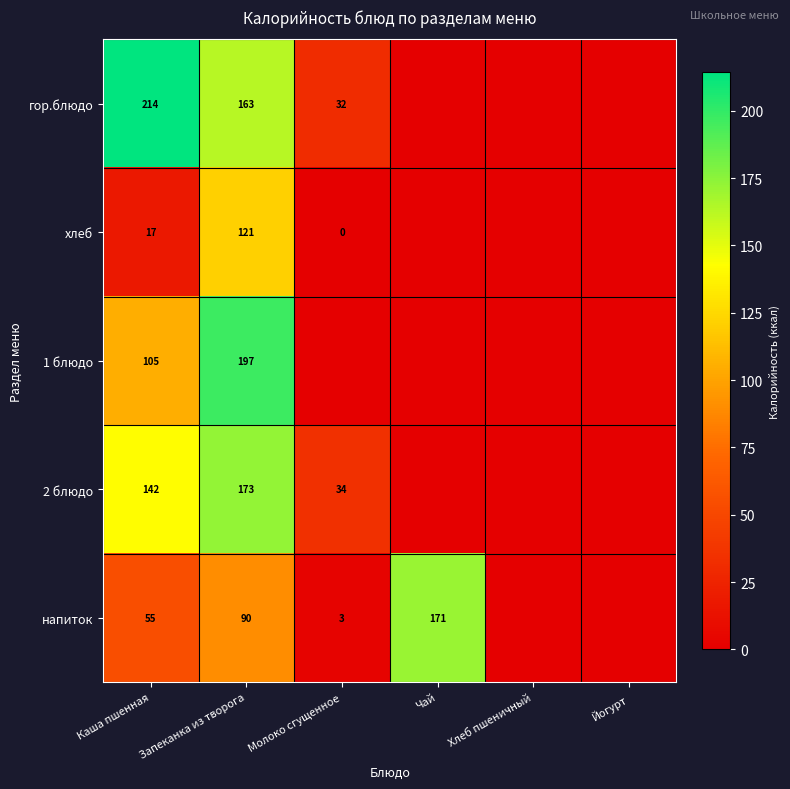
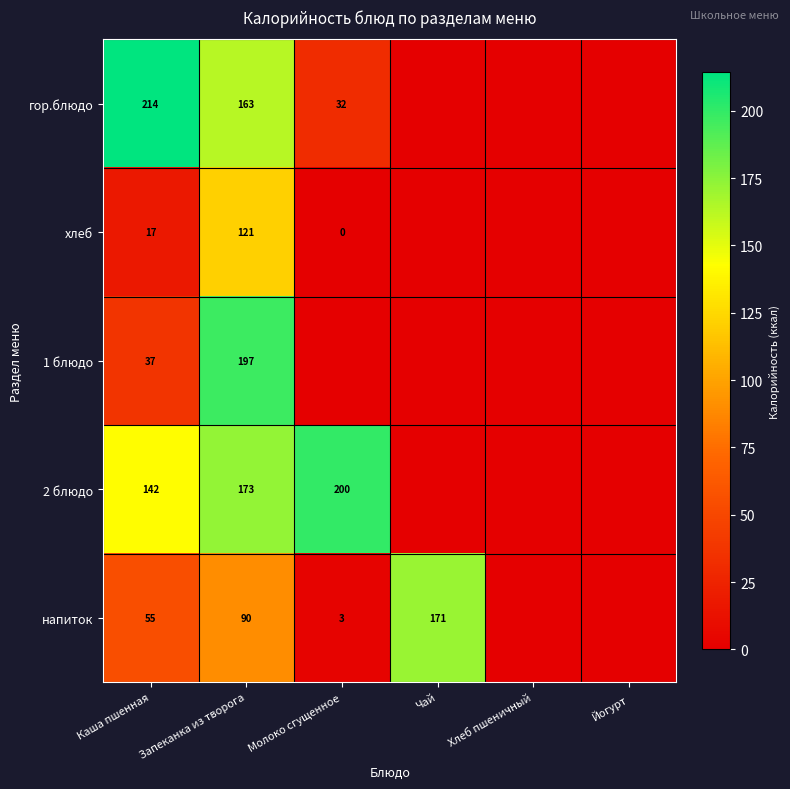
  {
    "гор.блюдо": {
      "Каша пшенная": 214,
      "Запеканка из творога": 163,
      "Молоко сгущенное": 32
    },
    "хлеб": {
      "Каша пшенная": 17,
      "Запеканка из творога": 121,
      "Молоко сгущенное": 0
    },
    "1 блюдо": {
-     "Каша пшенная": 105,
+     "Каша пшенная": 37,
      "Запеканка из творога": 197
    },
    "2 блюдо": {
      "Каша пшенная": 142,
      "Запеканка из творога": 173,
-     "Молоко сгущенное": 34
+     "Молоко сгущенное": 200
    },
    "напиток": {
      "Каша пшенная": 55,
      "Запеканка из творога": 90,
      "Молоко сгущенное": 3,
      "Чай": 171
    }
  }
